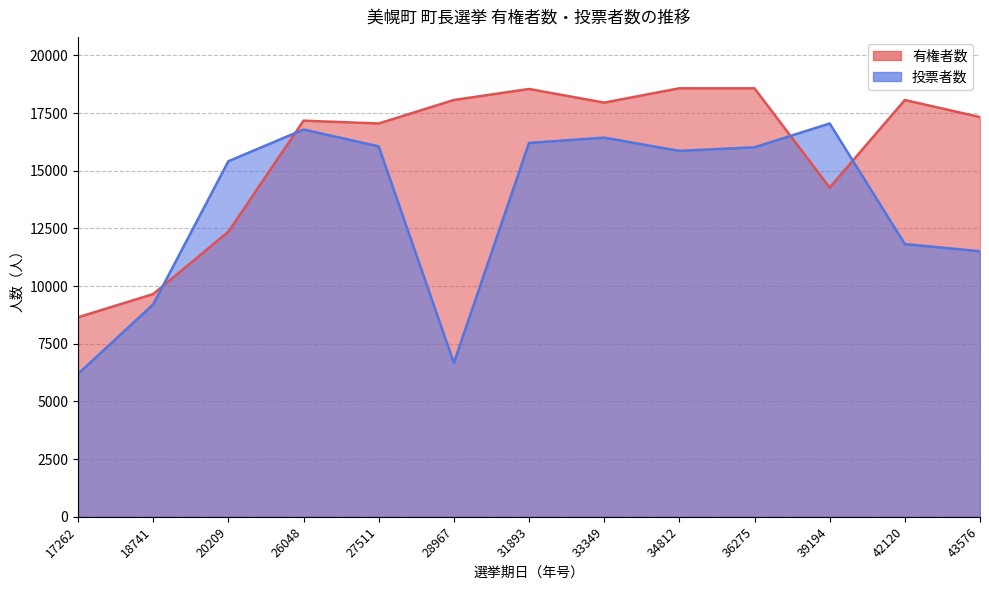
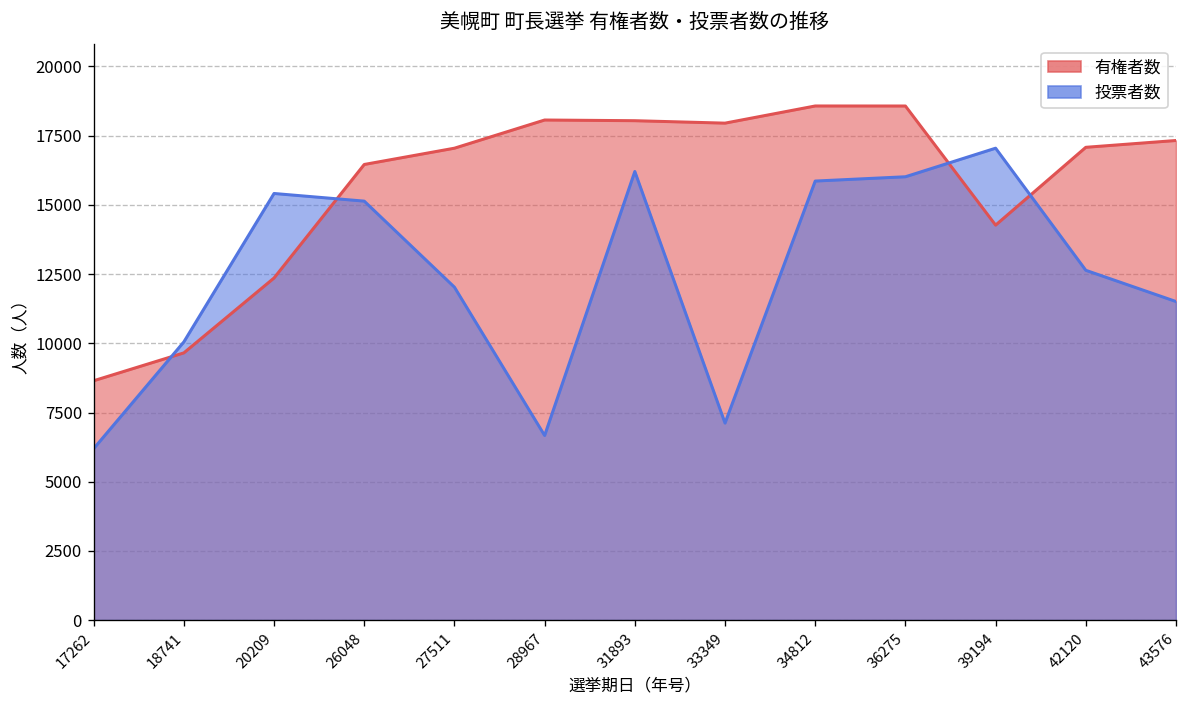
  {
    "有権者数": {
      "17262": 8600,
      "18741": 9700,
      "20209": 12400,
-     "26048": 17200,
+     "26048": 16500,
      "27511": 17000,
      "28967": 18100,
-     "31893": 18500,
+     "31893": 18000,
      "33349": 18000,
      "34812": 18600,
      "36275": 18600,
      "39194": 14300,
-     "42120": 18100,
+     "42120": 17100,
      "43576": 17300
    },
    "投票者数": {
      "17262": 6200,
-     "18741": 9200,
+     "18741": 10100,
      "20209": 15400,
-     "26048": 16800,
-     "27511": 16100,
+     "26048": 15100,
+     "27511": 12000,
      "28967": 6700,
      "31893": 16200,
-     "33349": 16400,
+     "33349": 7100,
      "34812": 15900,
      "36275": 16000,
      "39194": 17000,
-     "42120": 11800,
+     "42120": 12600,
      "43576": 11500
    }
  }
